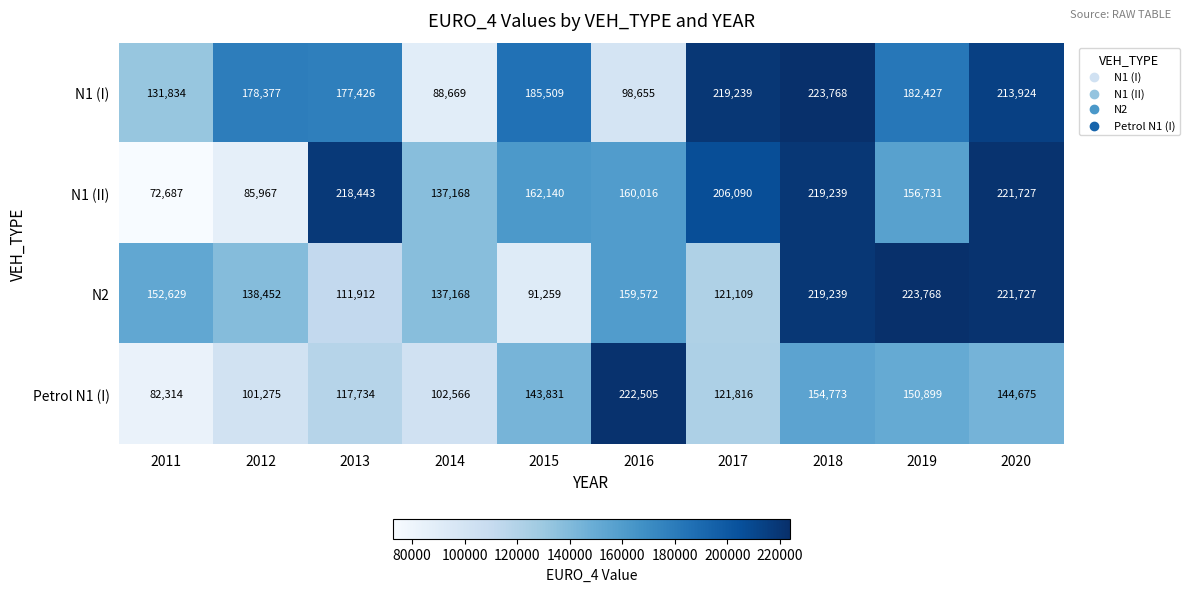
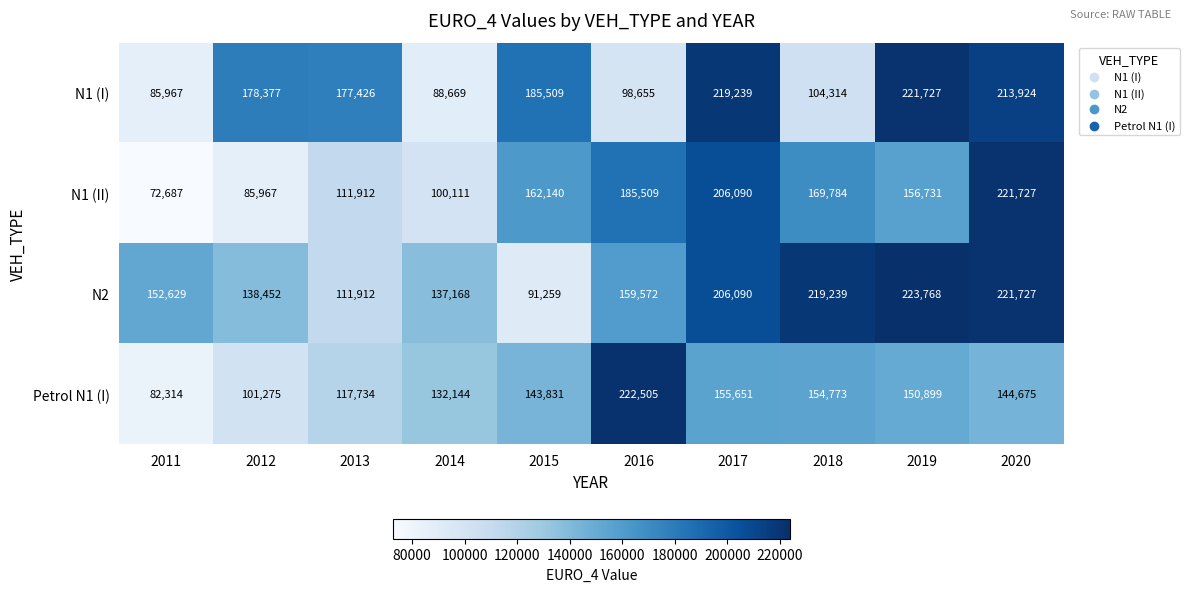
  {
    "N1 (I)": {
-     "2011": "131,834",
+     "2011": "85,967",
      "2012": "178,377",
      "2013": "177,426",
      "2014": "88,669",
      "2015": "185,509",
      "2016": "98,655",
      "2017": "219,239",
-     "2018": "223,768",
-     "2019": "182,427",
+     "2018": "104,314",
+     "2019": "221,727",
      "2020": "213,924"
    },
    "N1 (II)": {
      "2011": "72,687",
      "2012": "85,967",
-     "2013": "218,443",
-     "2014": "137,168",
+     "2013": "111,912",
+     "2014": "100,111",
      "2015": "162,140",
-     "2016": "160,016",
+     "2016": "185,509",
      "2017": "206,090",
-     "2018": "219,239",
+     "2018": "169,784",
      "2019": "156,731",
      "2020": "221,727"
    },
    "N2": {
      "2011": "152,629",
      "2012": "138,452",
      "2013": "111,912",
      "2014": "137,168",
      "2015": "91,259",
      "2016": "159,572",
-     "2017": "121,109",
+     "2017": "206,090",
      "2018": "219,239",
      "2019": "223,768",
      "2020": "221,727"
    },
    "Petrol N1 (I)": {
      "2011": "82,314",
      "2012": "101,275",
      "2013": "117,734",
-     "2014": "102,566",
+     "2014": "132,144",
      "2015": "143,831",
      "2016": "222,505",
-     "2017": "121,816",
+     "2017": "155,651",
      "2018": "154,773",
      "2019": "150,899",
      "2020": "144,675"
    }
  }
